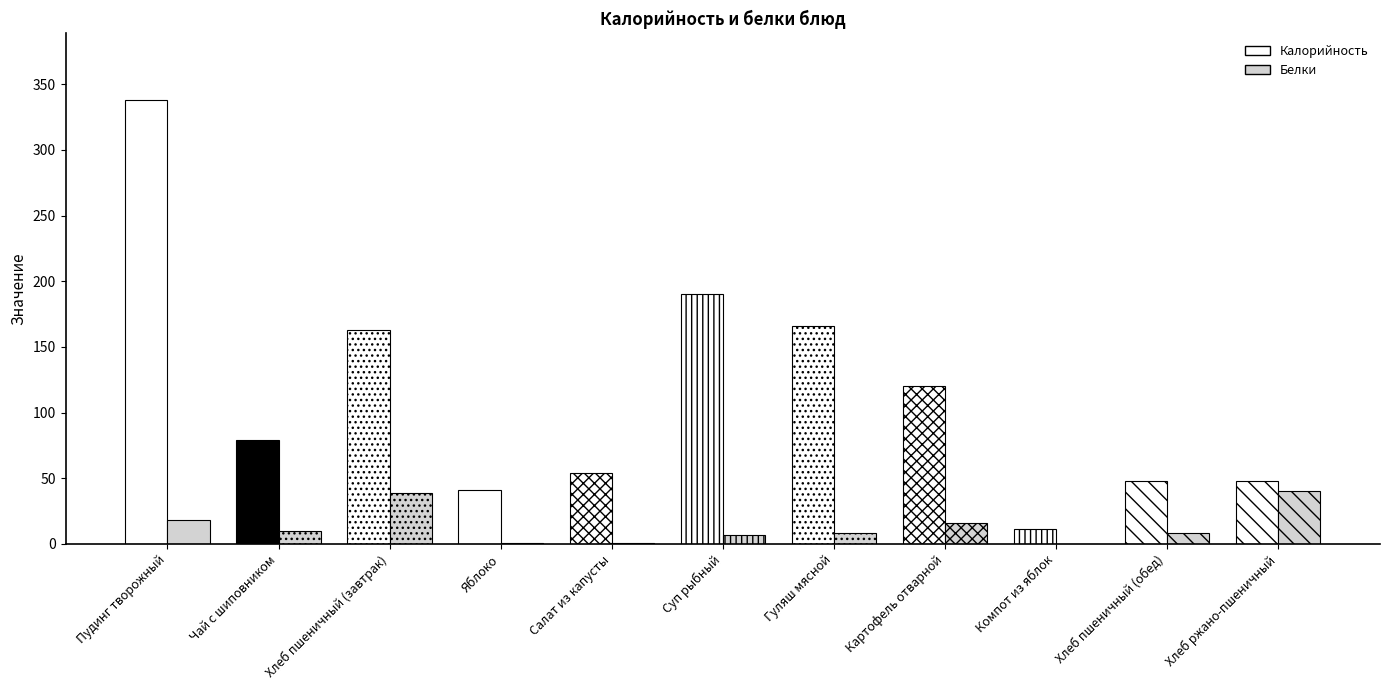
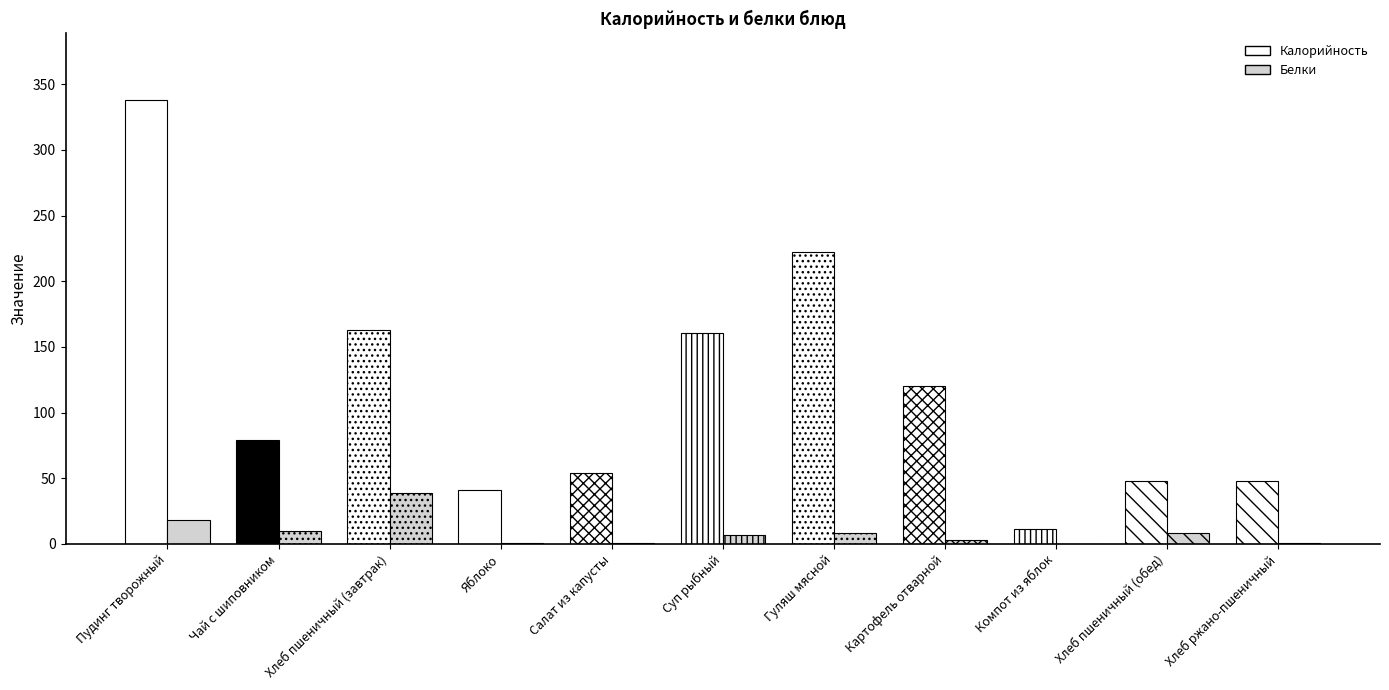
  {
    "Калорийность": {
      "Пудинг творожный": 338,
      "Чай с шиповником": 79,
      "Хлеб пшеничный (завтрак)": 163,
      "Яблоко": 41,
      "Салат из капусты": 54,
-     "Суп рыбный": 190,
-     "Гуляш мясной": 166,
+     "Суп рыбный": 161,
+     "Гуляш мясной": 222,
      "Картофель отварной": 120,
      "Компот из яблок": 11,
      "Хлеб пшеничный (обед)": 48,
      "Хлеб ржано-пшеничный": 48
    },
    "Белки": {
      "Пудинг творожный": 18,
      "Чай с шиповником": 10,
      "Хлеб пшеничный (завтрак)": 39,
      "Суп рыбный": 7,
      "Гуляш мясной": 8,
-     "Картофель отварной": 16,
+     "Картофель отварной": 3,
      "Компот из яблок": 0,
      "Хлеб пшеничный (обед)": 8,
-     "Хлеб ржано-пшеничный": 40
+     "Хлеб ржано-пшеничный": 1
    }
  }
